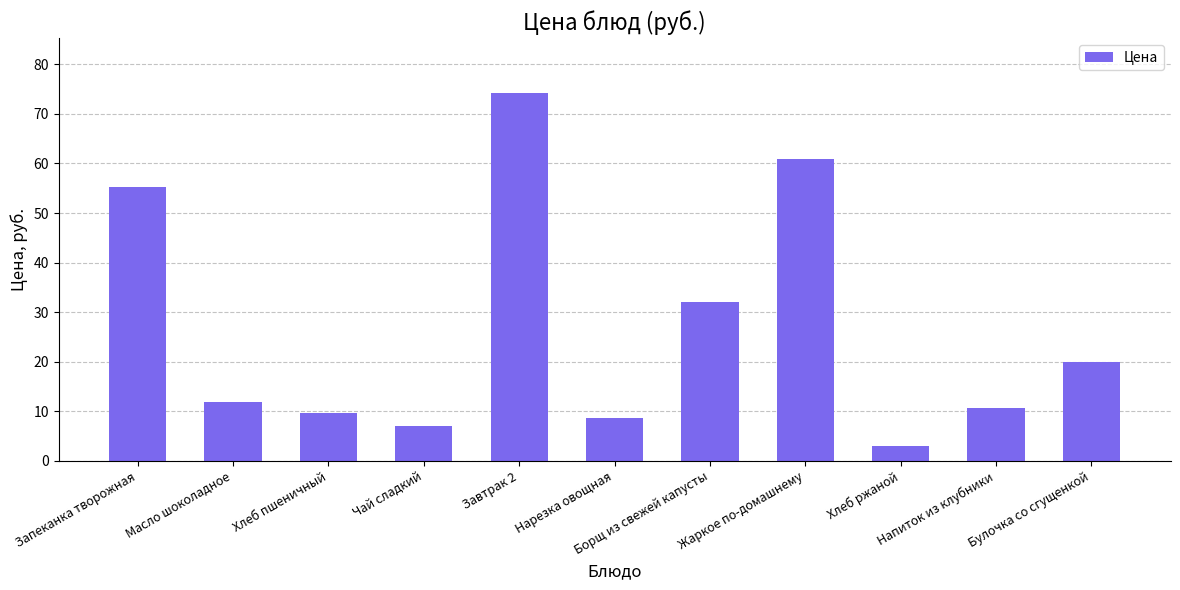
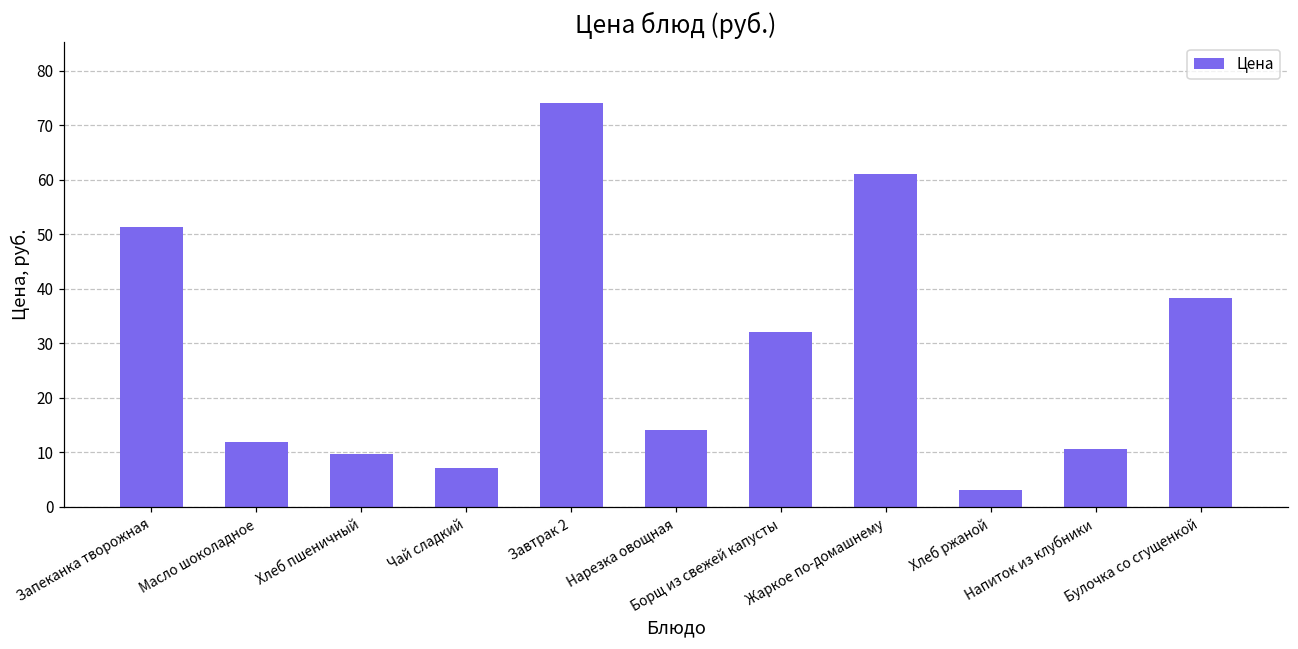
  {
-   "Запеканка творожная": 55,
+   "Запеканка творожная": 51,
    "Масло шоколадное": 12,
    "Хлеб пшеничный": 10,
    "Чай сладкий": 7,
    "Завтрак 2": 74,
-   "Нарезка овощная": 9,
+   "Нарезка овощная": 14,
    "Борщ из свежей капусты": 32,
    "Жаркое по-домашнему": 61,
    "Хлеб ржаной": 3,
    "Напиток из клубники": 11,
-   "Булочка со сгущенкой": 20
+   "Булочка со сгущенкой": 38
  }
